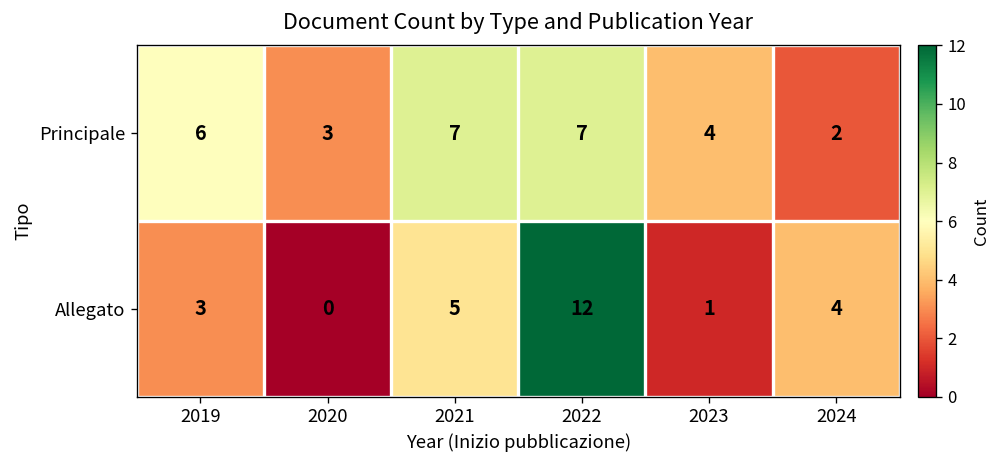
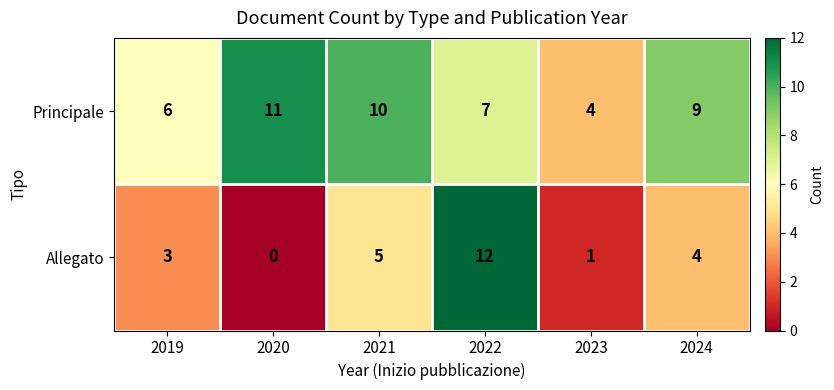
  {
    "Principale": {
      "2019": 6,
-     "2020": 3,
-     "2021": 7,
+     "2020": 11,
+     "2021": 10,
      "2022": 7,
      "2023": 4,
-     "2024": 2
+     "2024": 9
    },
    "Allegato": {
      "2019": 3,
      "2020": 0,
      "2021": 5,
      "2022": 12,
      "2023": 1,
      "2024": 4
    }
  }
